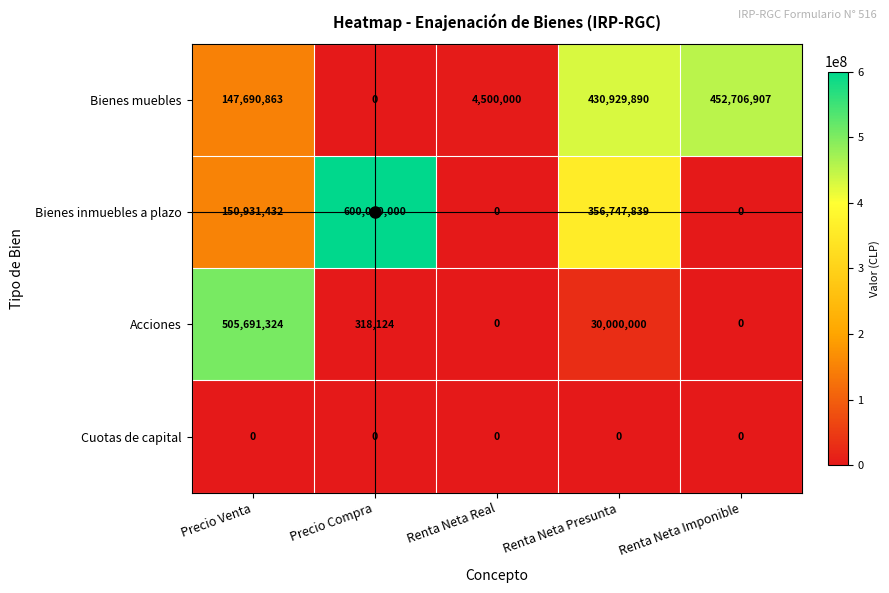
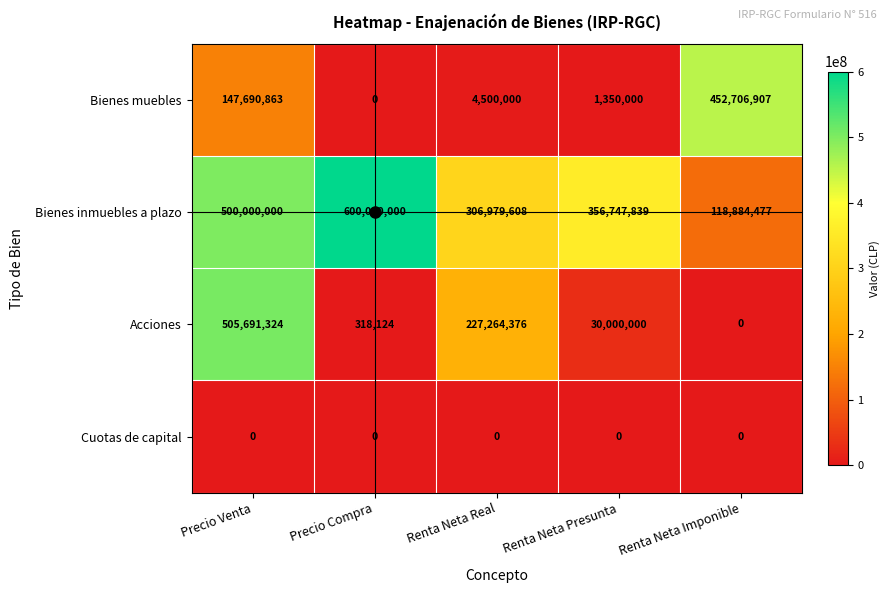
  {
    "Bienes muebles": {
      "Precio Venta": "147,690,863",
      "Precio Compra": "0",
      "Renta Neta Real": "4,500,000",
-     "Renta Neta Presunta": "430,929,890",
+     "Renta Neta Presunta": "1,350,000",
      "Renta Neta Imponible": "452,706,907"
    },
    "Bienes inmuebles a plazo": {
-     "Precio Venta": "150,931,432",
-     "Renta Neta Real": "0",
+     "Precio Venta": "500,000,000",
+     "Renta Neta Real": "306,979,608",
      "Renta Neta Presunta": "356,747,839",
-     "Renta Neta Imponible": "0"
+     "Renta Neta Imponible": "118,884,477"
    },
    "Acciones": {
      "Precio Venta": "505,691,324",
      "Precio Compra": "318,124",
-     "Renta Neta Real": "0",
+     "Renta Neta Real": "227,264,376",
      "Renta Neta Presunta": "30,000,000",
      "Renta Neta Imponible": "0"
    },
    "Cuotas de capital": {
      "Precio Venta": "0",
      "Precio Compra": "0",
      "Renta Neta Real": "0",
      "Renta Neta Presunta": "0",
      "Renta Neta Imponible": "0"
    }
  }
